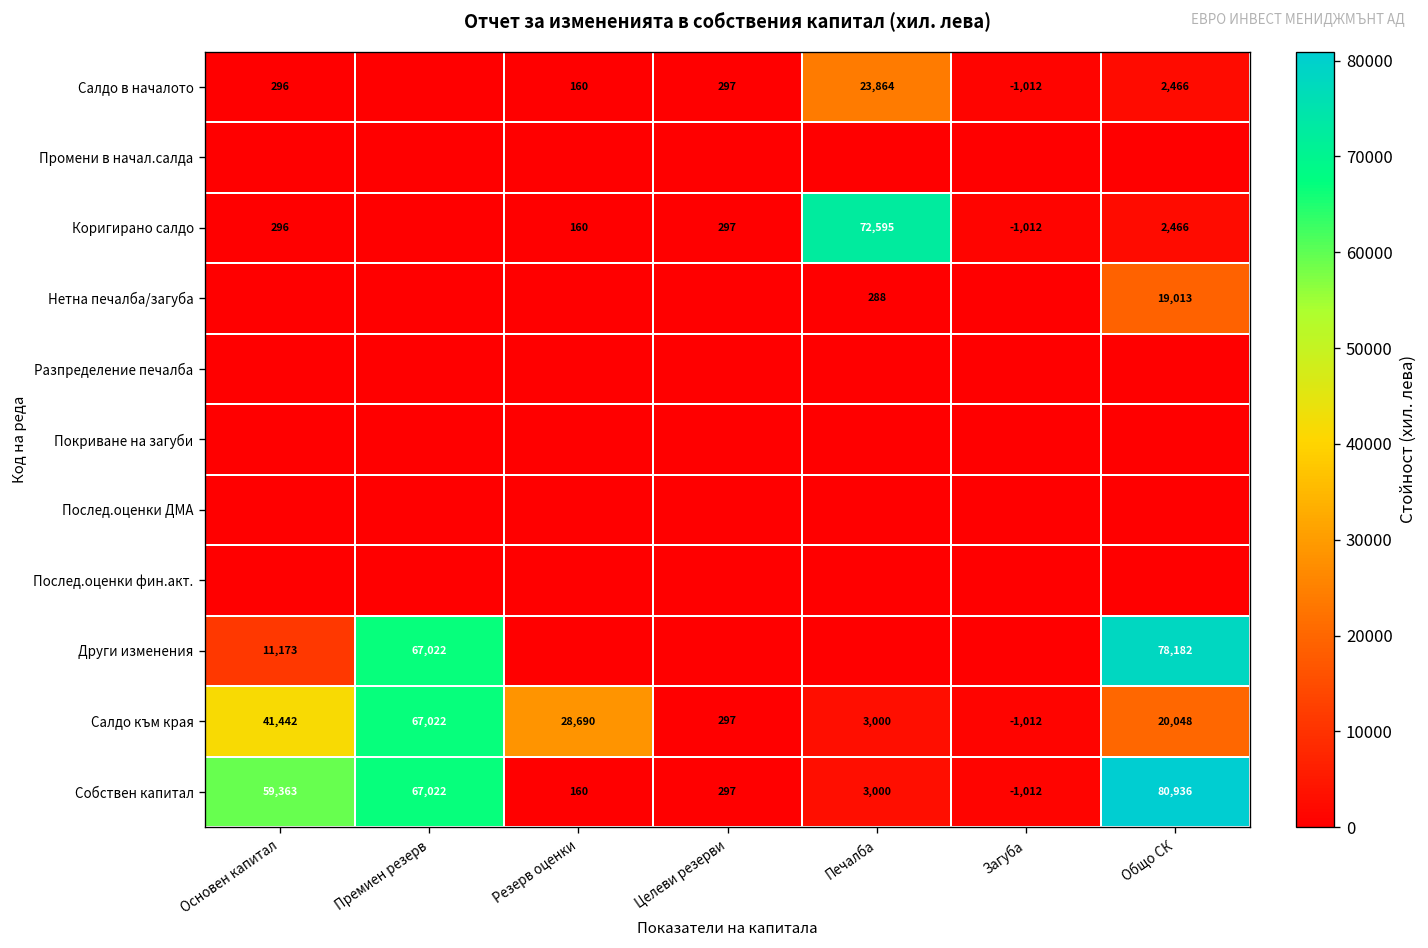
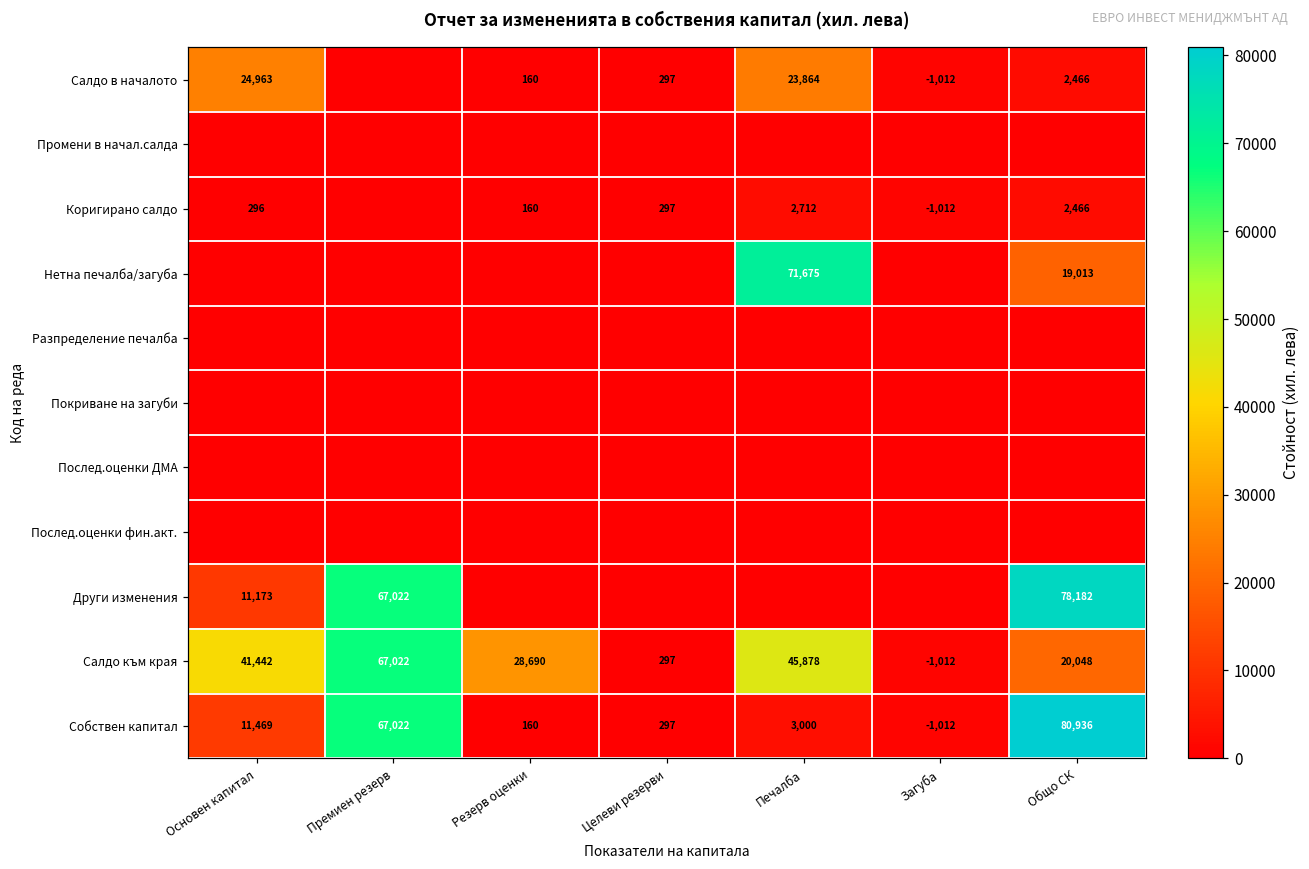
  {
    "Салдо в началото": {
-     "Основен капитал": "296",
+     "Основен капитал": "24,963",
      "Резерв оценки": "160",
      "Целеви резерви": "297",
      "Печалба": "23,864",
      "Загуба": "-1,012",
      "Общо СК": "2,466"
    },
    "Коригирано салдо": {
      "Основен капитал": "296",
      "Резерв оценки": "160",
      "Целеви резерви": "297",
-     "Печалба": "72,595",
+     "Печалба": "2,712",
      "Загуба": "-1,012",
      "Общо СК": "2,466"
    },
    "Нетна печалба/загуба": {
-     "Печалба": "288",
+     "Печалба": "71,675",
      "Общо СК": "19,013"
    },
    "Други изменения": {
      "Основен капитал": "11,173",
      "Премиен резерв": "67,022",
      "Общо СК": "78,182"
    },
    "Салдо към края": {
      "Основен капитал": "41,442",
      "Премиен резерв": "67,022",
      "Резерв оценки": "28,690",
      "Целеви резерви": "297",
-     "Печалба": "3,000",
+     "Печалба": "45,878",
      "Загуба": "-1,012",
      "Общо СК": "20,048"
    },
    "Собствен капитал": {
-     "Основен капитал": "59,363",
+     "Основен капитал": "11,469",
      "Премиен резерв": "67,022",
      "Резерв оценки": "160",
      "Целеви резерви": "297",
      "Печалба": "3,000",
      "Загуба": "-1,012",
      "Общо СК": "80,936"
    }
  }
